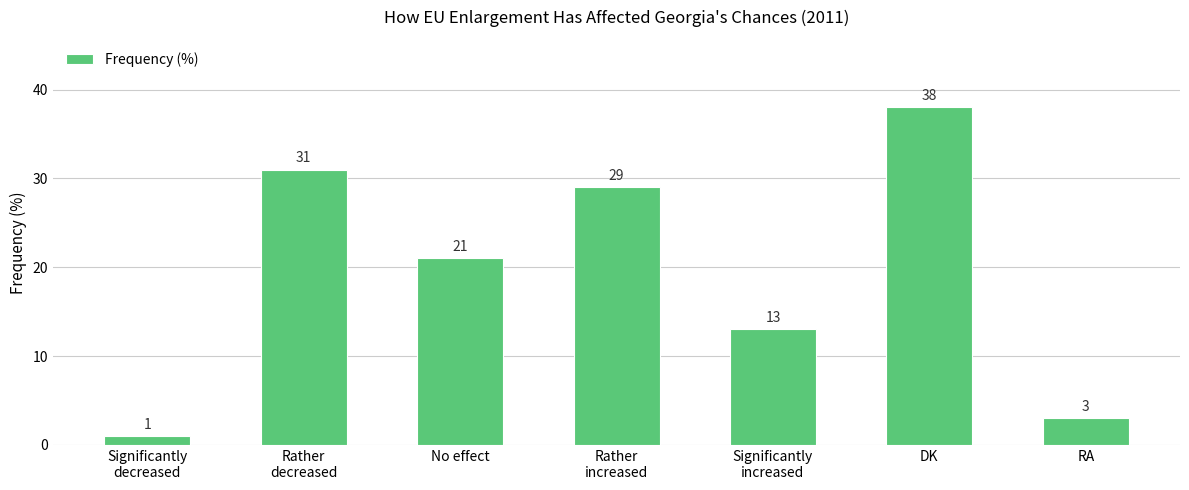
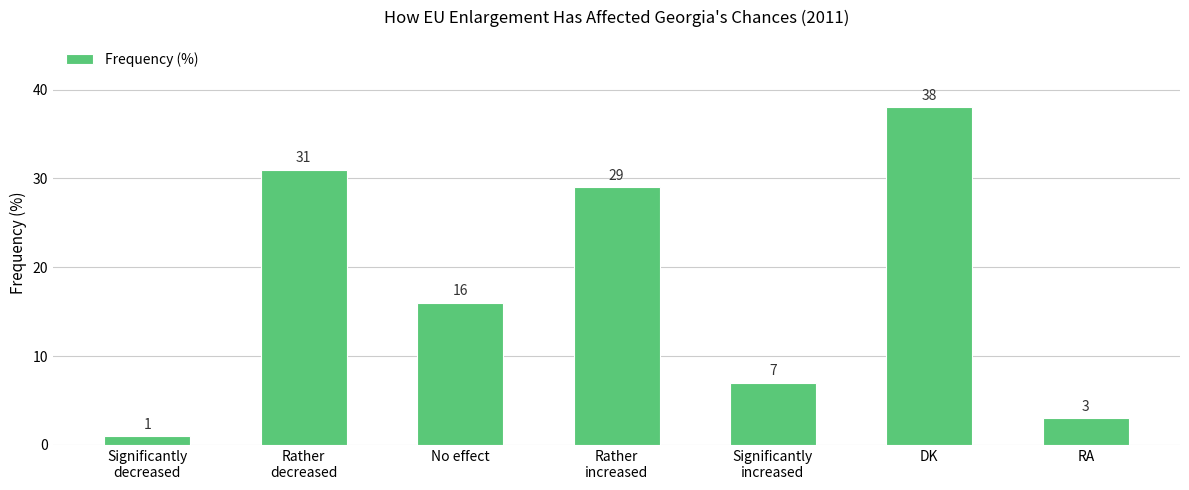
  {
    "Significantly decreased": 1,
    "Rather decreased": 31,
-   "No effect": 21,
+   "No effect": 16,
    "Rather increased": 29,
-   "Significantly increased": 13,
+   "Significantly increased": 7,
    "DK": 38,
    "RA": 3
  }
